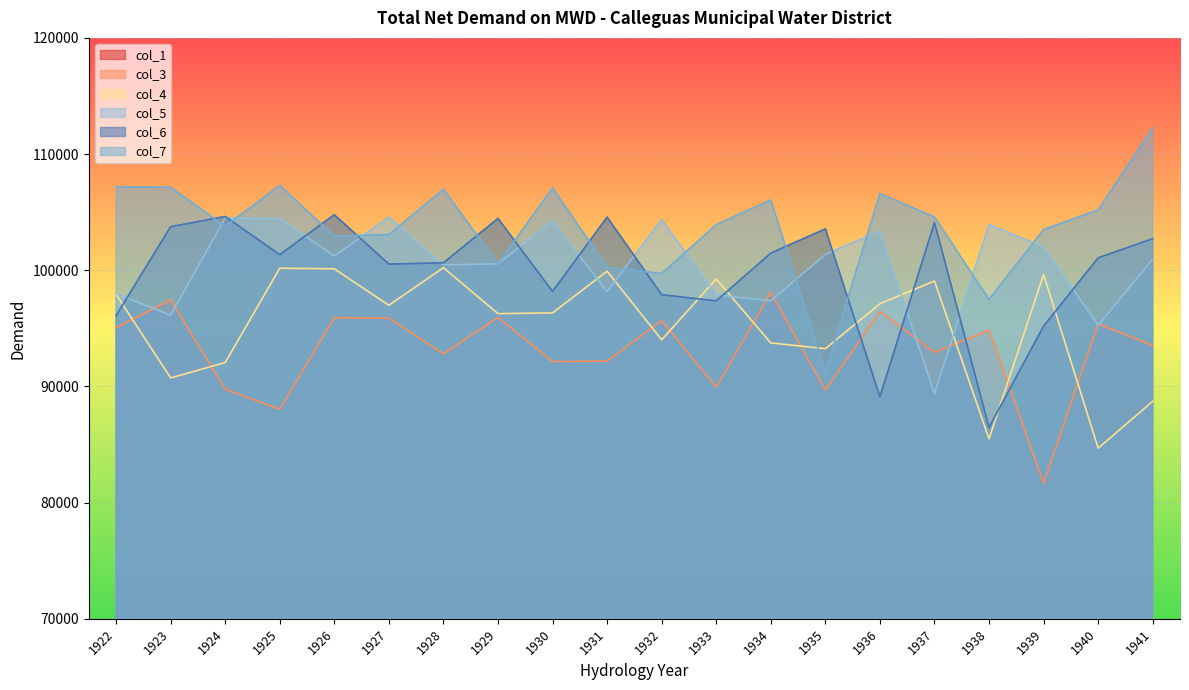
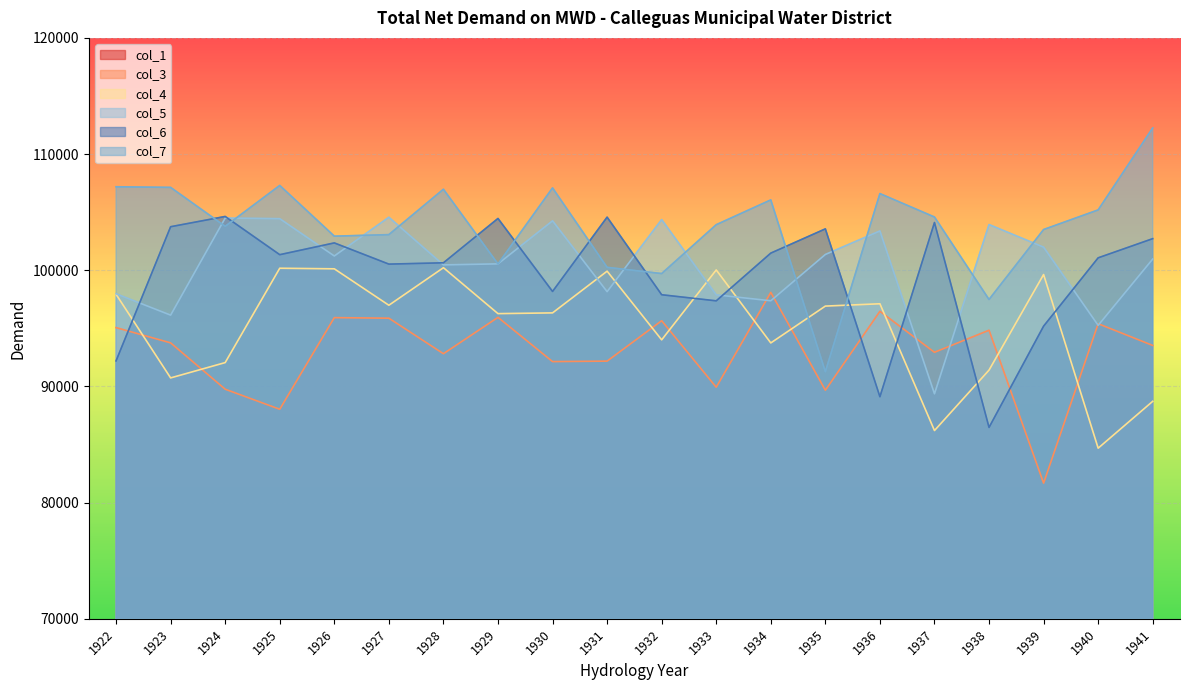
  {
    "col_3": {
      "1922": 95100,
-     "1923": 97500,
+     "1923": 93800,
      "1924": 89800,
      "1925": 88000,
      "1926": 95900,
      "1927": 95900,
      "1928": 92800,
      "1929": 95900,
      "1930": 92100,
      "1931": 92200,
      "1932": 95700,
      "1933": 89900,
      "1934": 98100,
      "1935": 89700,
      "1936": 96500,
      "1937": 92900,
      "1938": 94800,
      "1939": 81700,
      "1941": 93500
    },
    "col_4": {
      "1923": 90700,
      "1924": 92100,
      "1925": 100200,
      "1926": 100100,
      "1927": 97000,
      "1928": 100200,
      "1929": 96300,
      "1930": 96300,
      "1931": 99900,
      "1932": 94000,
-     "1933": 99200,
+     "1933": 100000,
      "1934": 93700,
-     "1935": 93300,
+     "1935": 96900,
      "1936": 97100,
-     "1937": 99100,
-     "1938": 85500,
+     "1937": 86200,
+     "1938": 91400,
      "1939": 99600,
      "1940": 84700,
      "1941": 88700
    },
    "col_6": {
-     "1922": 96100,
+     "1922": 92200,
      "1923": 103700,
      "1925": 101300,
-     "1926": 104800,
+     "1926": 102400,
      "1927": 100500,
      "1929": 104500,
      "1930": 98200,
      "1931": 104600,
      "1932": 97900,
      "1933": 97400,
      "1934": 101500,
      "1935": 103600,
      "1936": 89100,
      "1937": 104100,
      "1938": 86500,
      "1939": 95200,
      "1940": 101100,
      "1941": 102700
    }
  }
